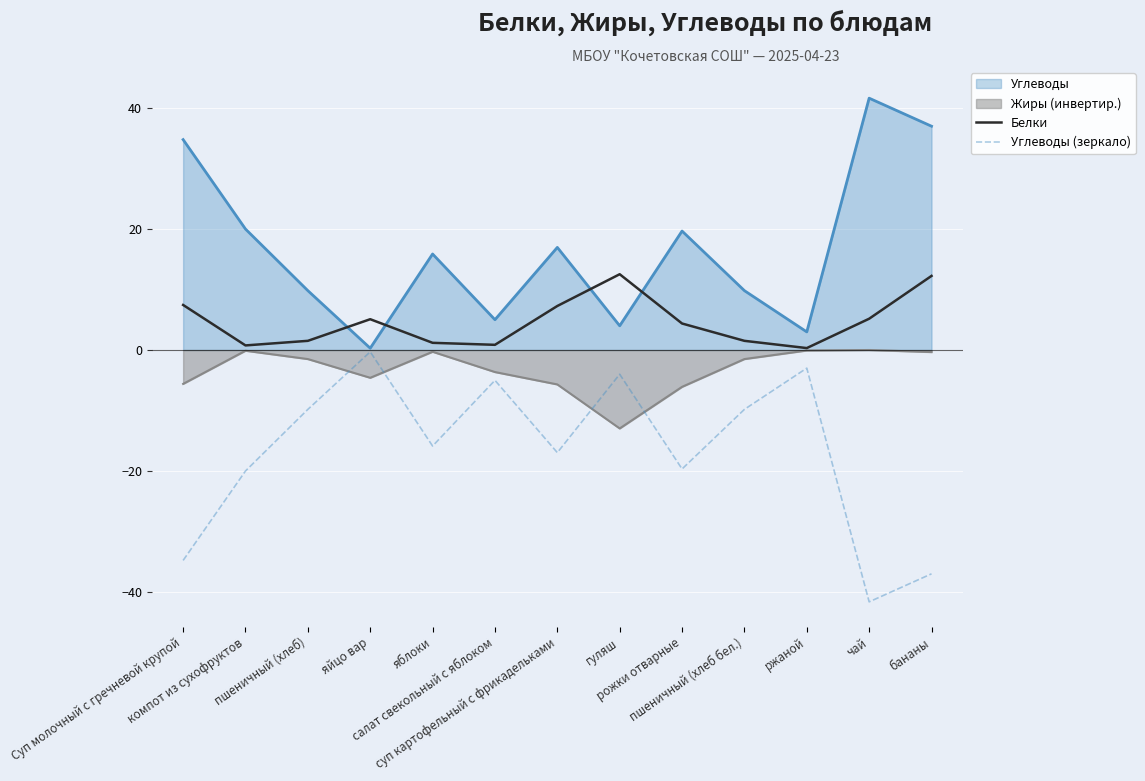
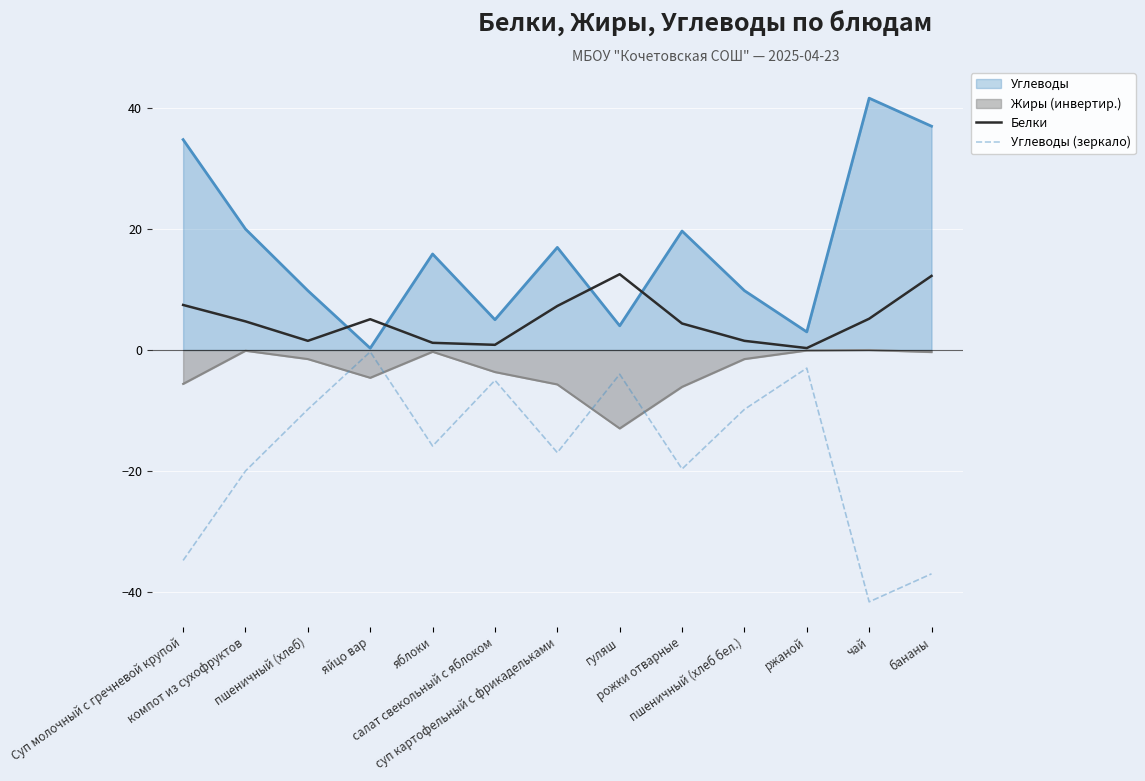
  {
    "Белки": {
      "Суп молочный с гречневой крупой": 7,
-     "компот из сухофруктов": 1,
+     "компот из сухофруктов": 5,
      "пшеничный (хлеб)": 2,
      "яйцо вар": 5,
      "яблоки": 1,
      "салат свекольный с яблоком": 1,
      "суп картофельный с фрикадельками": 7,
      "гуляш": 13,
      "рожки отварные": 4,
      "пшеничный (хлеб бел.)": 2,
      "чай": 5,
      "бананы": 12
    }
  }
